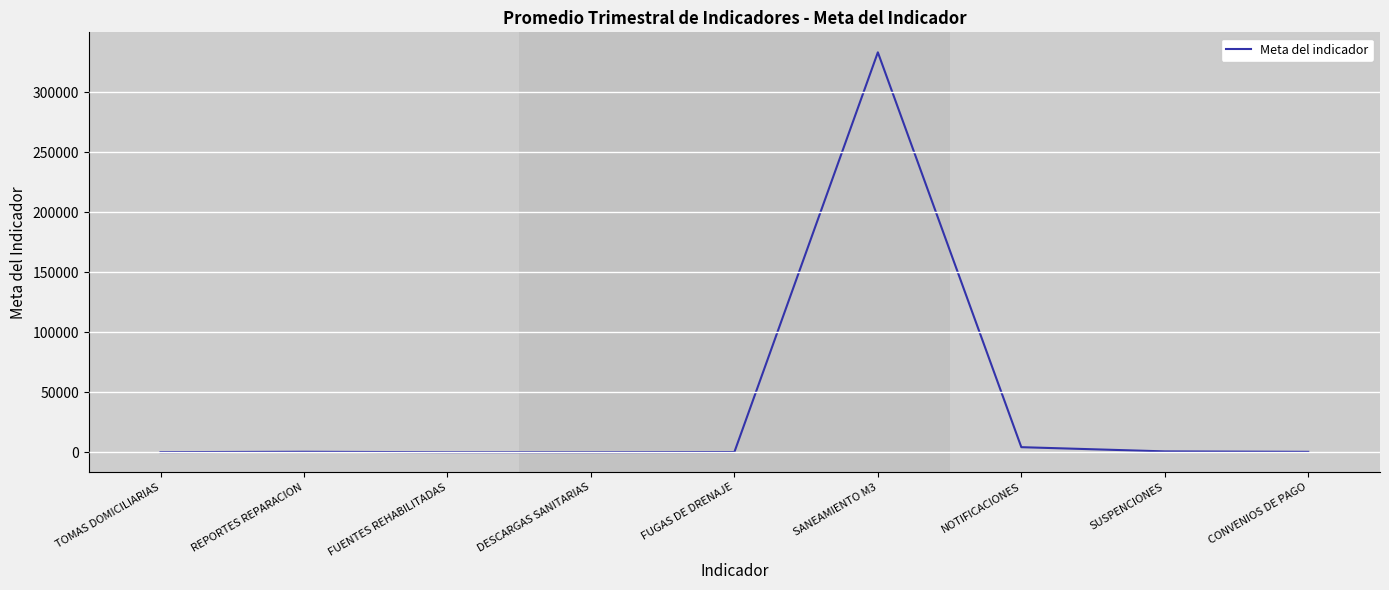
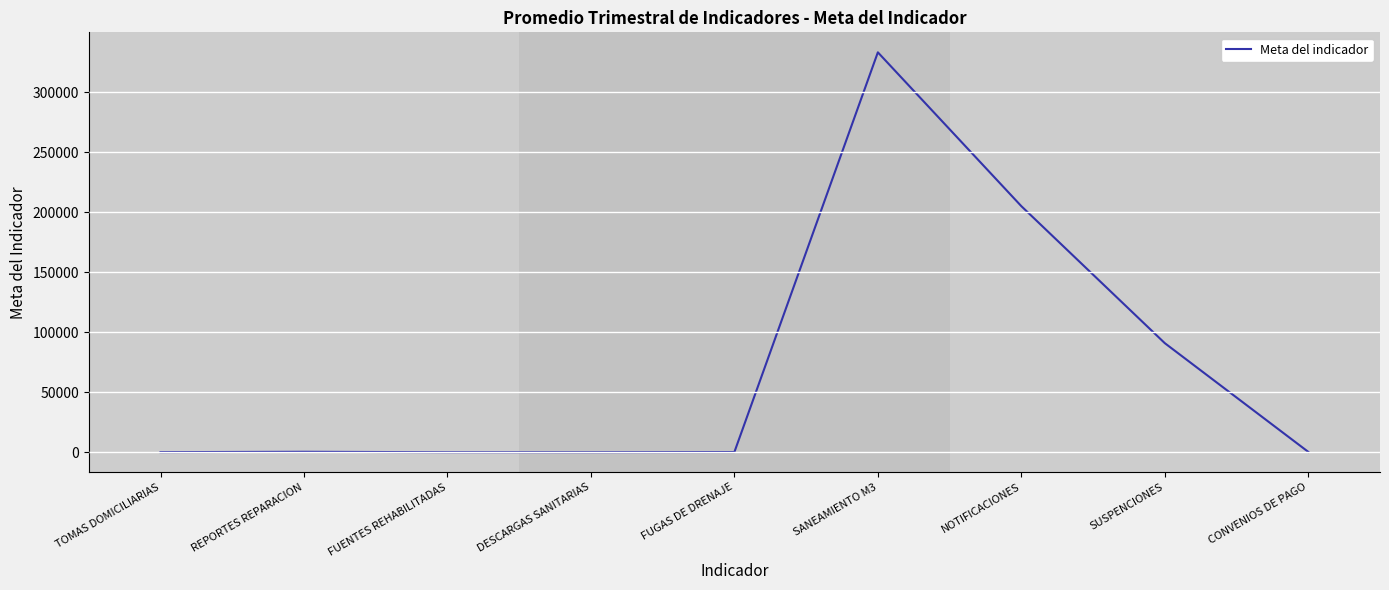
  {
    "TOMAS DOMICILIARIAS": 0,
    "REPORTES REPARACION": 0,
    "FUENTES REHABILITADAS": 0,
    "DESCARGAS SANITARIAS": 0,
    "FUGAS DE DRENAJE": 0,
    "SANEAMIENTO M3": 333000,
-   "NOTIFICACIONES": 4000,
-   "SUSPENCIONES": 1000,
+   "NOTIFICACIONES": 205000,
+   "SUSPENCIONES": 91000,
    "CONVENIOS DE PAGO": 0
  }
